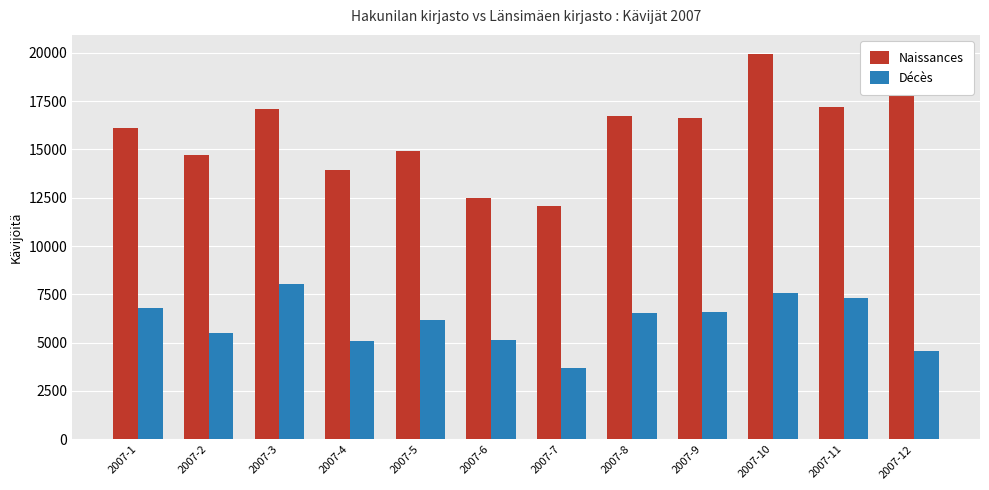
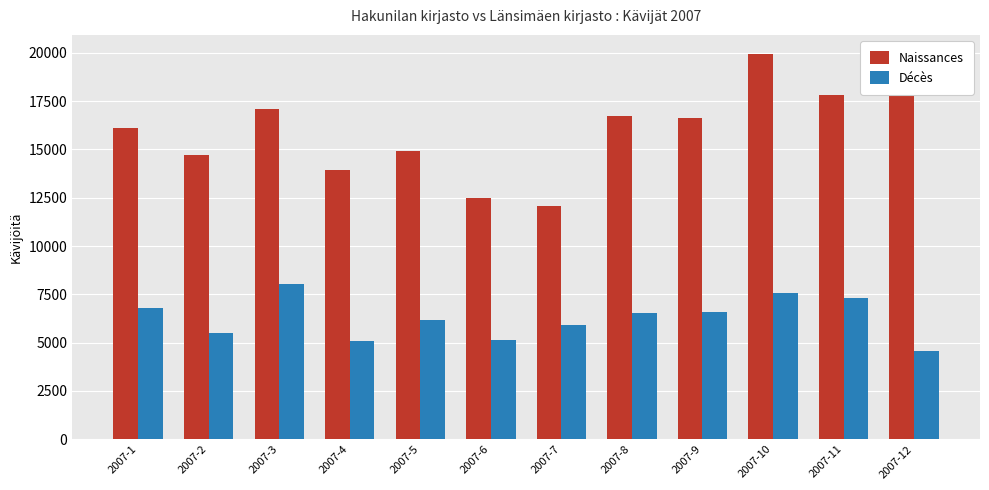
  {
    "Naissances": {
      "2007-1": 16100,
      "2007-2": 14700,
      "2007-3": 17100,
      "2007-4": 14000,
      "2007-5": 14900,
      "2007-6": 12500,
      "2007-7": 12100,
      "2007-8": 16800,
      "2007-9": 16600,
      "2007-10": 19900,
-     "2007-11": 17200
+     "2007-11": 17800
    },
    "Décès": {
      "2007-1": 6800,
      "2007-2": 5500,
      "2007-3": 8000,
      "2007-4": 5100,
      "2007-5": 6200,
      "2007-6": 5100,
-     "2007-7": 3700,
+     "2007-7": 5900,
      "2007-8": 6500,
      "2007-9": 6600,
      "2007-10": 7600,
      "2007-11": 7300,
      "2007-12": 4600
    }
  }
